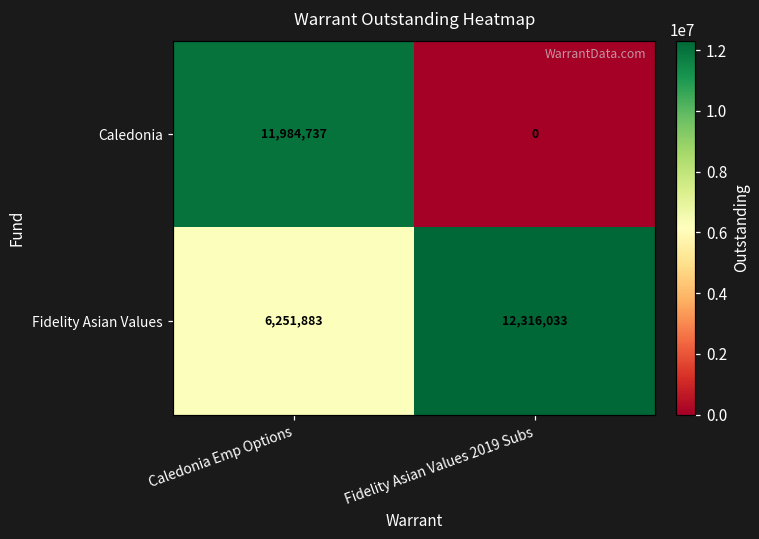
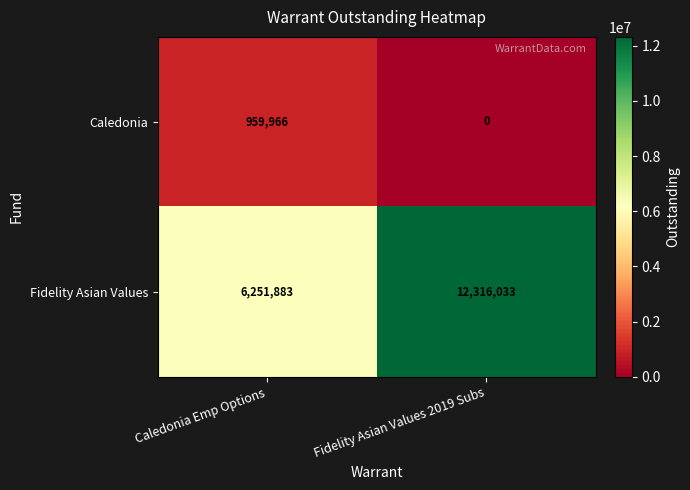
  {
    "Caledonia": {
-     "Caledonia Emp Options": "11,984,737"
+     "Caledonia Emp Options": "959,966"
    },
    "Fidelity Asian Values": {
      "Caledonia Emp Options": "6,251,883",
      "Fidelity Asian Values 2019 Subs": "12,316,033"
    }
  }
